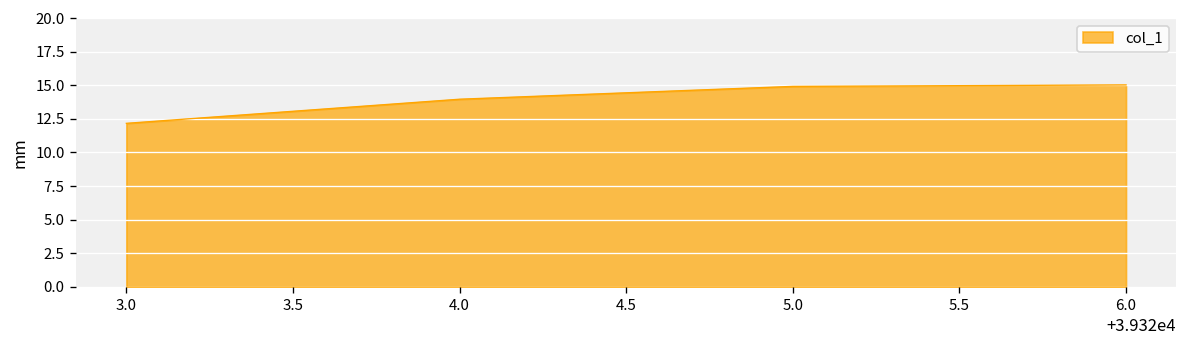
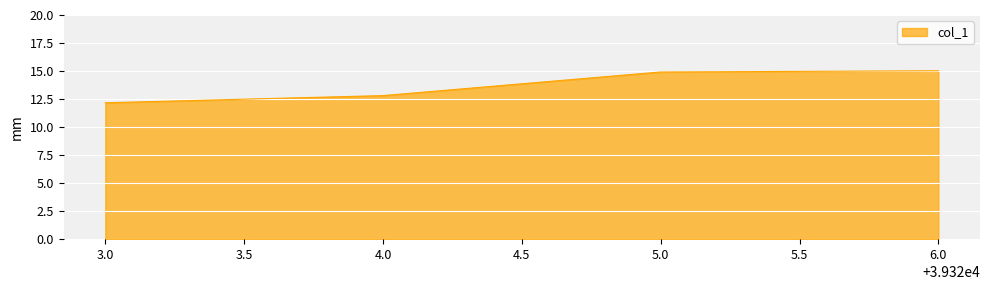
  {
    "3.0": 12.2,
-   "4.0": 14.0,
+   "4.0": 12.8,
    "5.0": 14.9,
    "6.0": 15.0
  }
